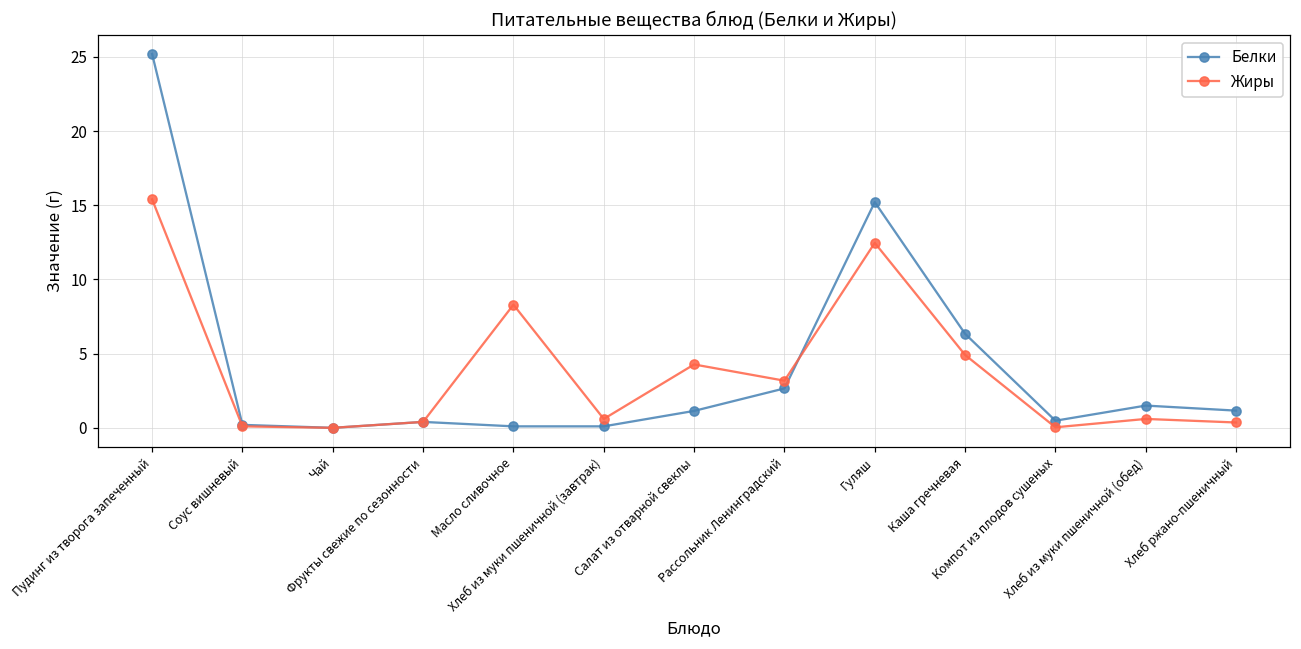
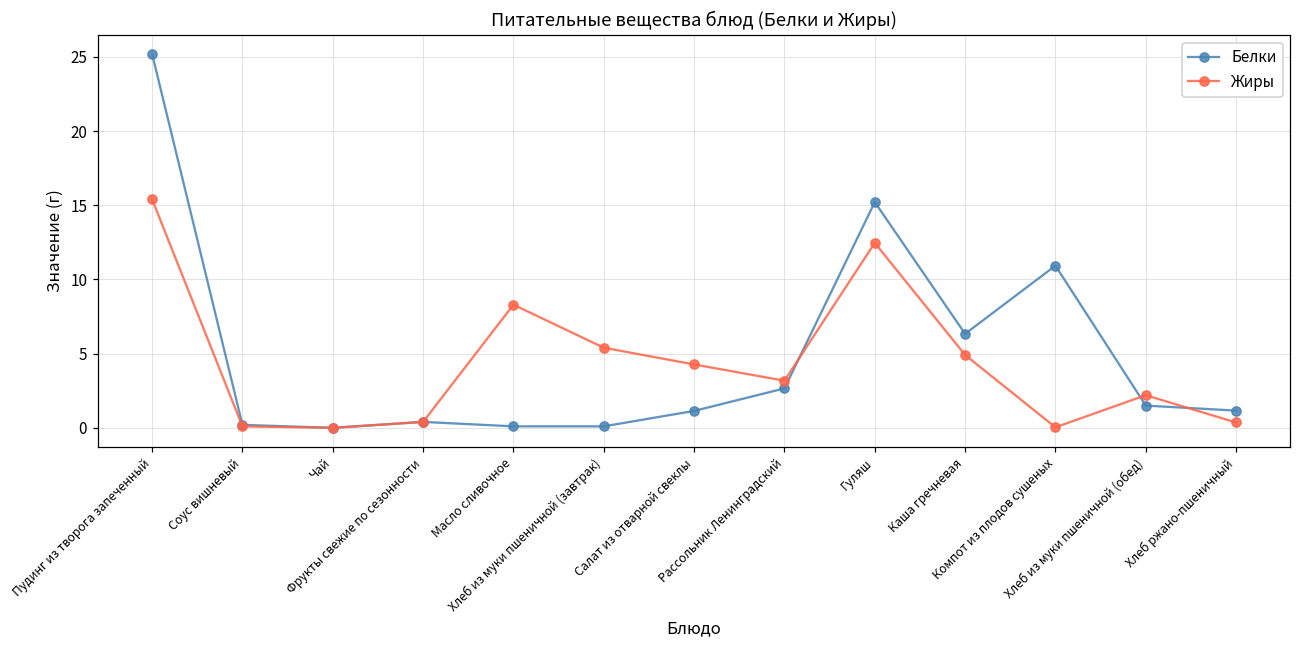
  {
    "Белки": {
      "Пудинг из творога запеченный": 25.2,
      "Масло сливочное": 0.1,
      "Хлеб из муки пшеничной (завтрак)": 0.1,
      "Салат из отварной свеклы": 1.1,
      "Рассольник Ленинградский": 2.7,
      "Гуляш": 15.2,
      "Каша гречневая": 6.3,
-     "Компот из плодов сушеных": 0.5,
+     "Компот из плодов сушеных": 10.9,
      "Хлеб из муки пшеничной (обед)": 1.5,
      "Хлеб ржано-пшеничный": 1.2
    },
    "Жиры": {
      "Пудинг из творога запеченный": 15.4,
      "Масло сливочное": 8.3,
-     "Хлеб из муки пшеничной (завтрак)": 0.6,
+     "Хлеб из муки пшеничной (завтрак)": 5.4,
      "Салат из отварной свеклы": 4.3,
      "Рассольник Ленинградский": 3.2,
      "Гуляш": 12.5,
      "Каша гречневая": 4.9,
      "Компот из плодов сушеных": 0.0,
-     "Хлеб из муки пшеничной (обед)": 0.6,
+     "Хлеб из муки пшеничной (обед)": 2.2,
      "Хлеб ржано-пшеничный": 0.4
    }
  }
